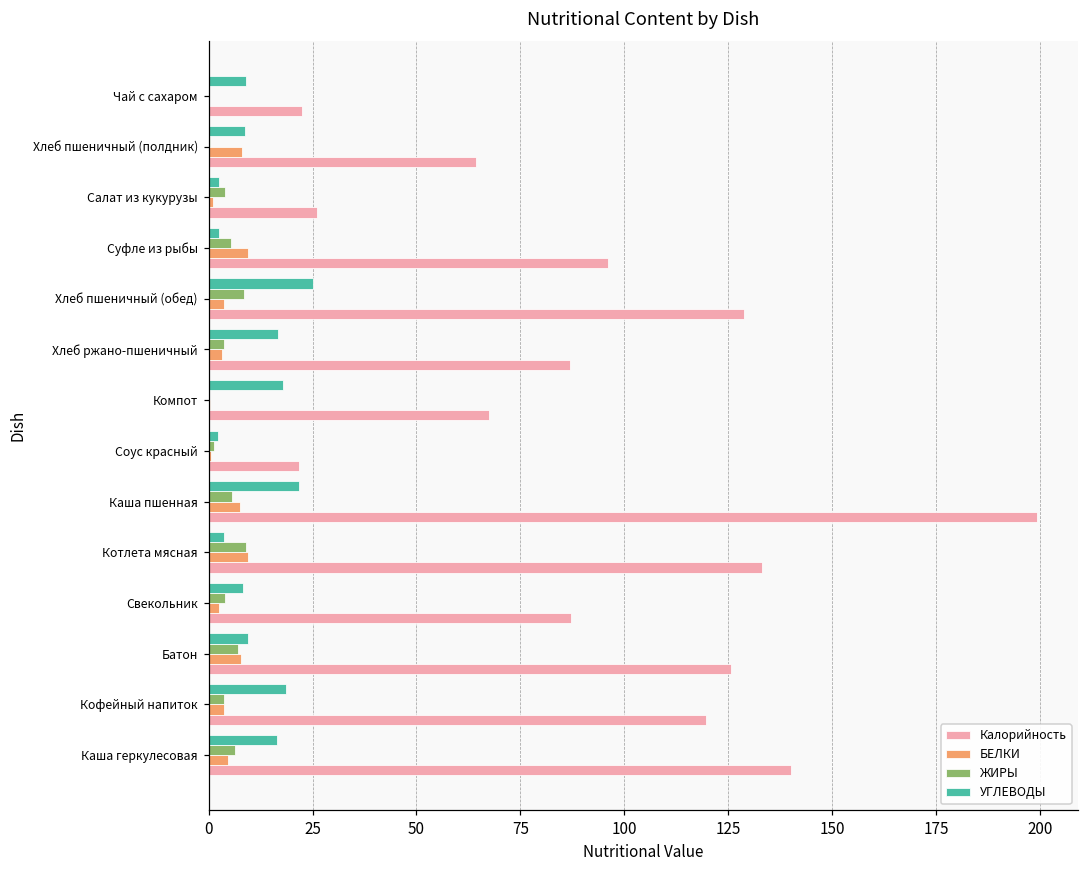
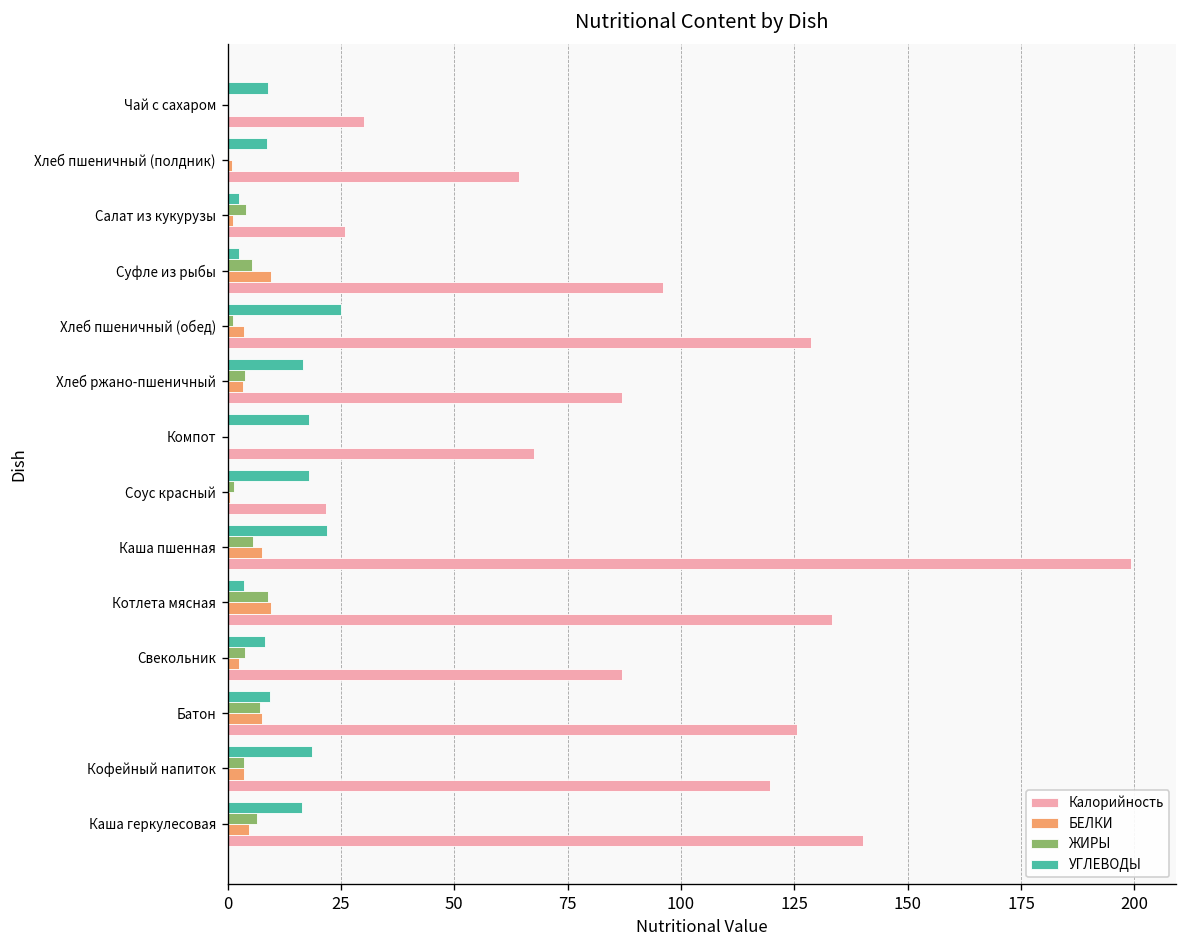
  {
    "Калорийность": {
-     "Чай с сахаром": 23,
+     "Чай с сахаром": 30,
      "Хлеб пшеничный (полдник)": 64,
      "Салат из кукурузы": 26,
      "Суфле из рыбы": 96,
      "Хлеб пшеничный (обед)": 129,
      "Хлеб ржано-пшеничный": 87,
      "Компот": 68,
      "Соус красный": 22,
      "Каша пшенная": 199,
      "Котлета мясная": 133,
      "Свекольник": 87,
      "Батон": 126,
      "Кофейный напиток": 120,
      "Каша геркулесовая": 140
    },
    "БЕЛКИ": {
      "Чай с сахаром": 0,
-     "Хлеб пшеничный (полдник)": 8,
+     "Хлеб пшеничный (полдник)": 1,
      "Салат из кукурузы": 1,
      "Суфле из рыбы": 10,
      "Хлеб пшеничный (обед)": 4,
      "Хлеб ржано-пшеничный": 3,
      "Каша пшенная": 8,
      "Котлета мясная": 10,
      "Свекольник": 3,
      "Батон": 8,
      "Кофейный напиток": 4,
      "Каша геркулесовая": 5
    },
    "ЖИРЫ": {
      "Чай с сахаром": 0,
      "Салат из кукурузы": 4,
      "Суфле из рыбы": 5,
-     "Хлеб пшеничный (обед)": 8,
+     "Хлеб пшеничный (обед)": 1,
      "Хлеб ржано-пшеничный": 4,
      "Компот": 0,
      "Соус красный": 1,
      "Каша пшенная": 6,
      "Котлета мясная": 9,
      "Свекольник": 4,
      "Батон": 7,
      "Кофейный напиток": 4,
      "Каша геркулесовая": 6
    },
    "УГЛЕВОДЫ": {
      "Чай с сахаром": 9,
      "Хлеб пшеничный (полдник)": 9,
      "Салат из кукурузы": 3,
      "Суфле из рыбы": 2,
      "Хлеб пшеничный (обед)": 25,
      "Хлеб ржано-пшеничный": 17,
      "Компот": 18,
-     "Соус красный": 2,
+     "Соус красный": 18,
      "Каша пшенная": 22,
      "Котлета мясная": 4,
      "Свекольник": 8,
      "Батон": 9,
      "Кофейный напиток": 19,
      "Каша геркулесовая": 16
    }
  }
